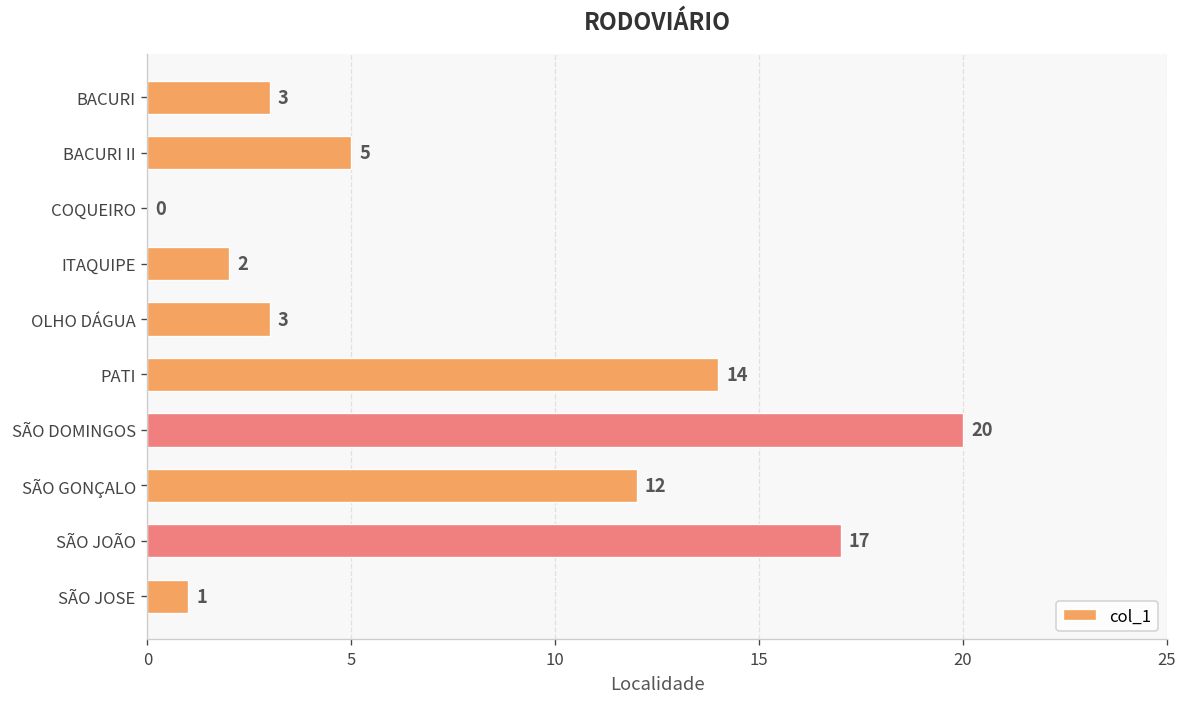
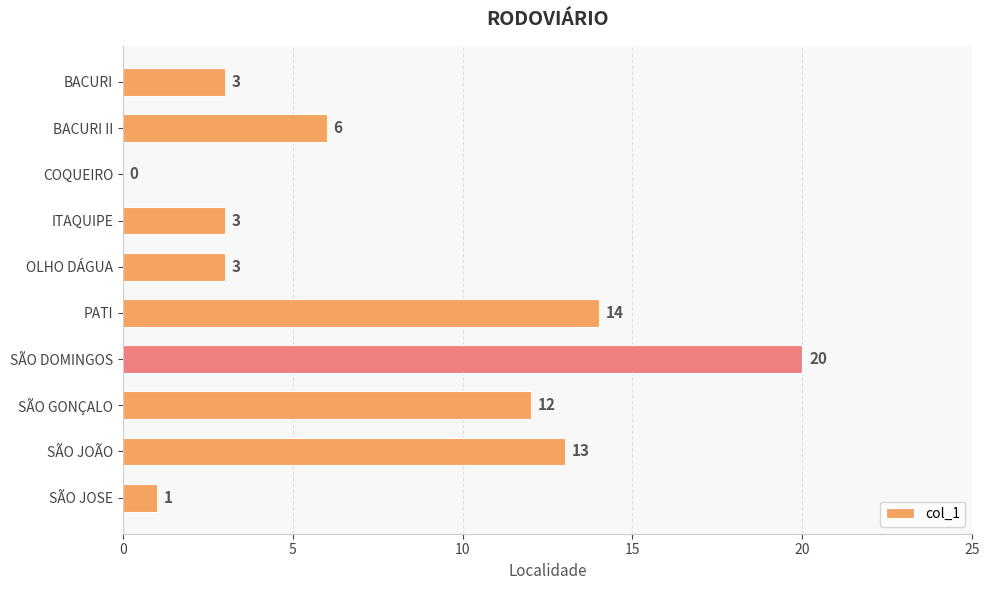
  {
    "BACURI": 3,
-   "BACURI II": 5,
+   "BACURI II": 6,
    "COQUEIRO": 0,
-   "ITAQUIPE": 2,
+   "ITAQUIPE": 3,
    "OLHO DÁGUA": 3,
    "PATI": 14,
    "SÃO DOMINGOS": 20,
    "SÃO GONÇALO": 12,
-   "SÃO JOÃO": 17,
+   "SÃO JOÃO": 13,
    "SÃO JOSE": 1
  }
